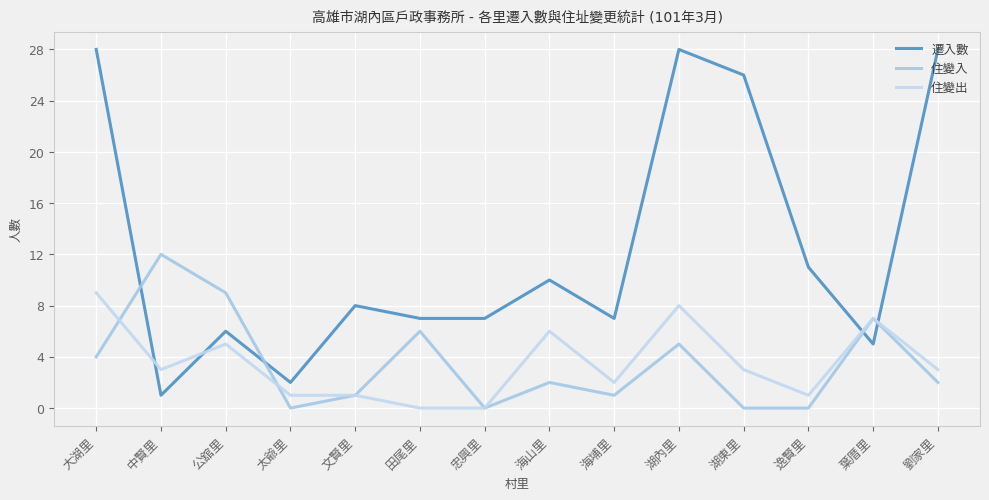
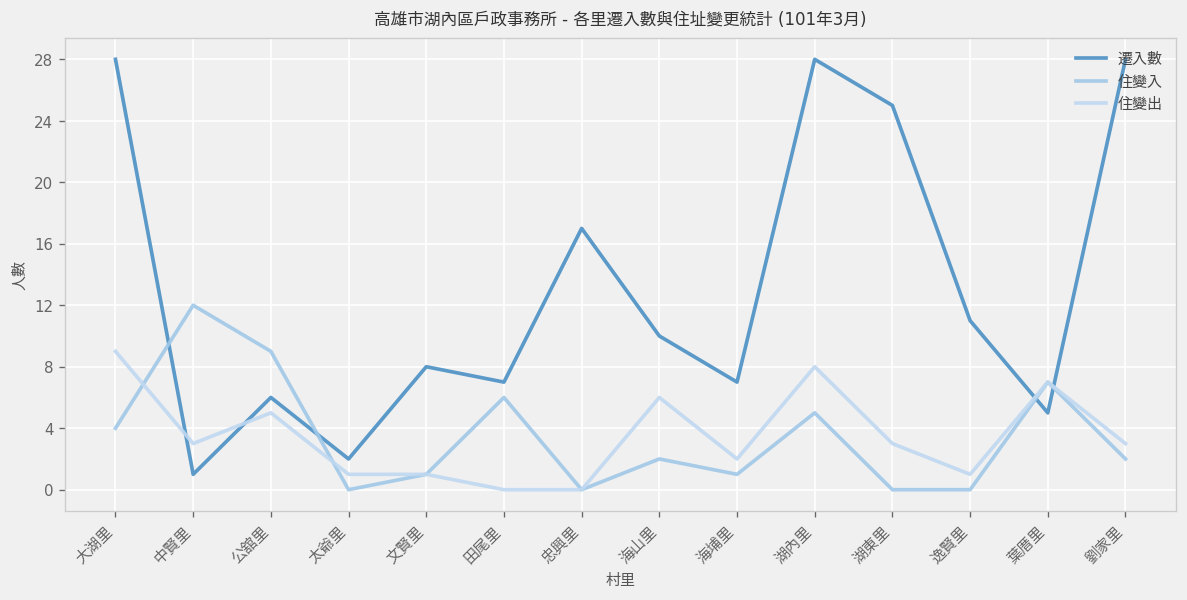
  {
    "遷入數": {
      "大湖里": 28,
      "中賢里": 1,
      "公舘里": 6,
      "太爺里": 2,
      "文賢里": 8,
      "田尾里": 7,
-     "忠興里": 7,
+     "忠興里": 17,
      "海山里": 10,
      "海埔里": 7,
      "湖內里": 28,
-     "湖東里": 26,
+     "湖東里": 25,
      "逸賢里": 11,
      "葉厝里": 5,
      "劉家里": 28
    }
  }
